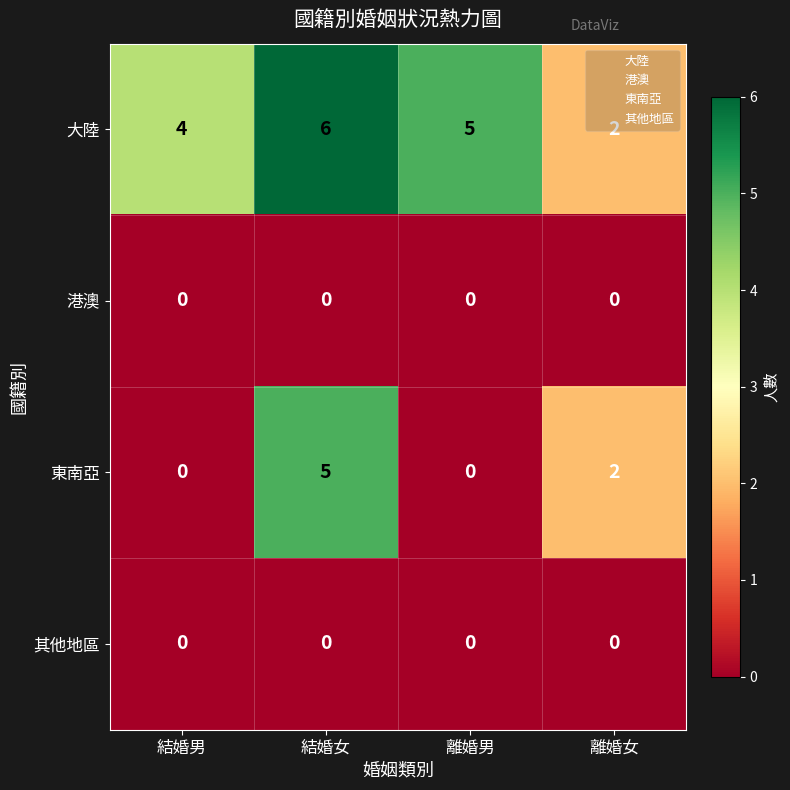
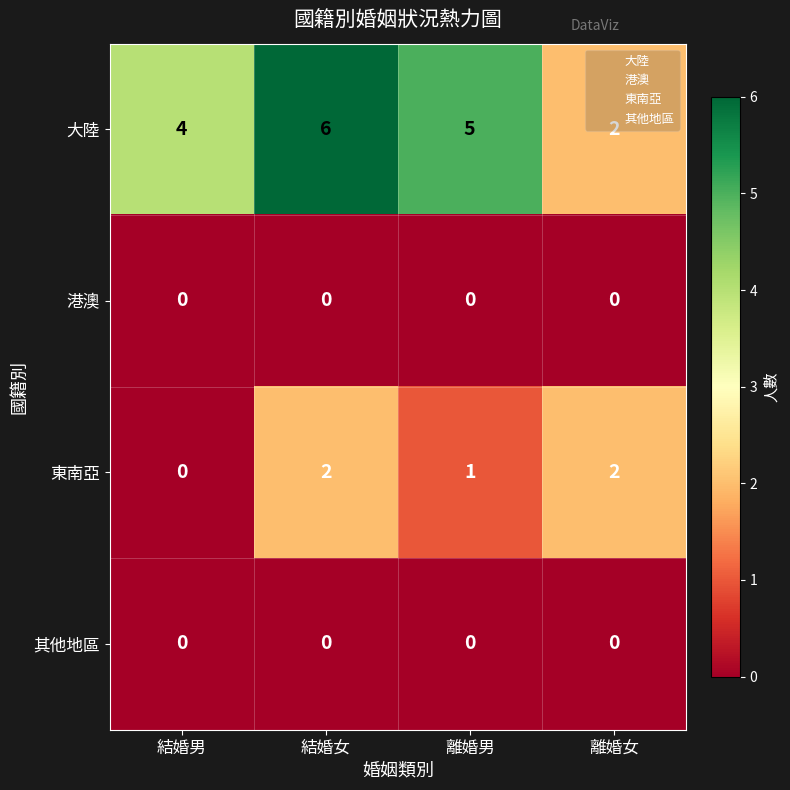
  {
    "大陸": {
      "結婚男": 4,
      "結婚女": 6,
      "離婚男": 5
    },
    "港澳": {
      "結婚男": 0,
      "結婚女": 0,
      "離婚男": 0,
      "離婚女": 0
    },
    "東南亞": {
      "結婚男": 0,
-     "結婚女": 5,
-     "離婚男": 0,
+     "結婚女": 2,
+     "離婚男": 1,
      "離婚女": 2
    },
    "其他地區": {
      "結婚男": 0,
      "結婚女": 0,
      "離婚男": 0,
      "離婚女": 0
    }
  }
